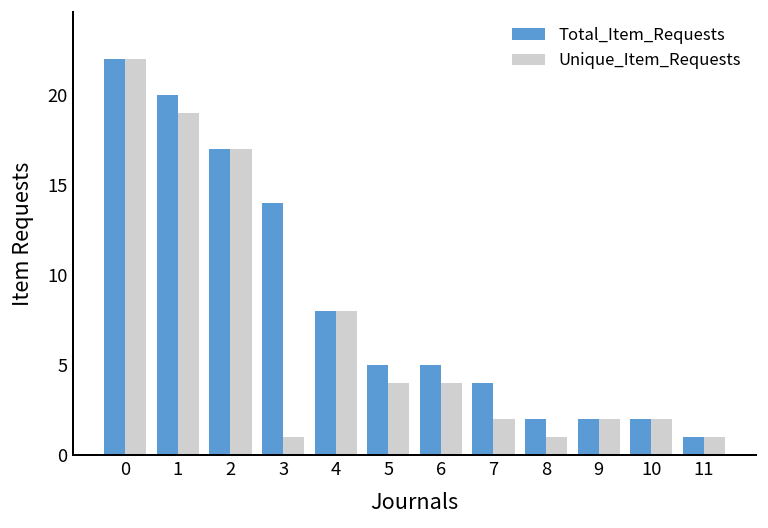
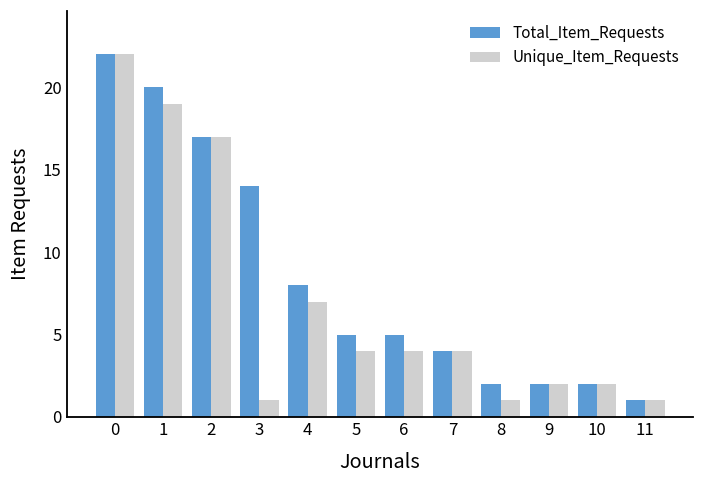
  {
    "Total_Item_Requests": {
      "0": 22,
      "1": 20,
      "2": 17,
      "3": 14,
      "4": 8,
      "5": 5,
      "6": 5,
      "7": 4,
      "8": 2,
      "9": 2,
      "10": 2,
      "11": 1
    },
    "Unique_Item_Requests": {
      "0": 22,
      "1": 19,
      "2": 17,
      "3": 1,
-     "4": 8,
+     "4": 7,
      "5": 4,
      "6": 4,
-     "7": 2,
+     "7": 4,
      "8": 1,
      "9": 2,
      "10": 2,
      "11": 1
    }
  }
